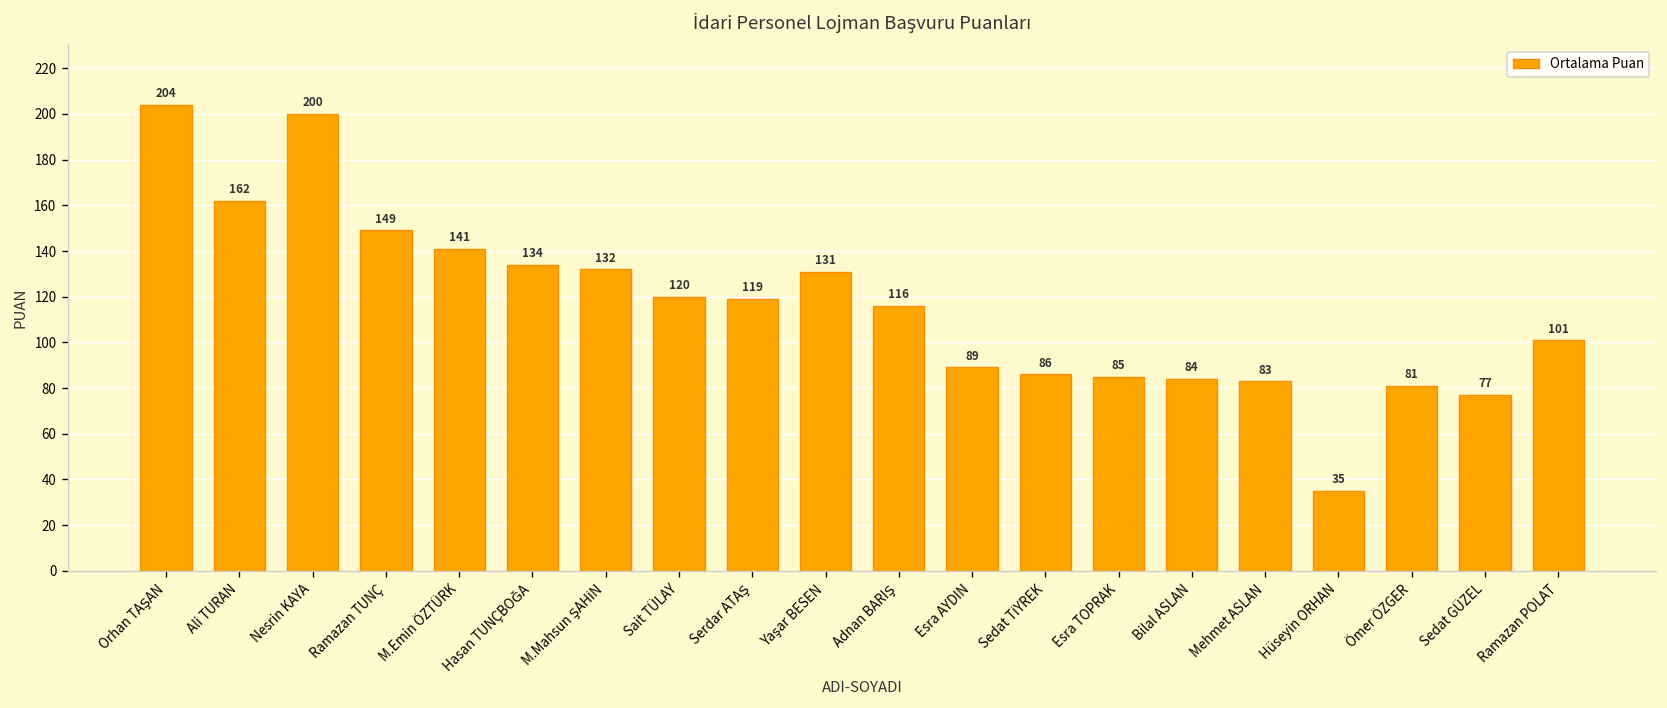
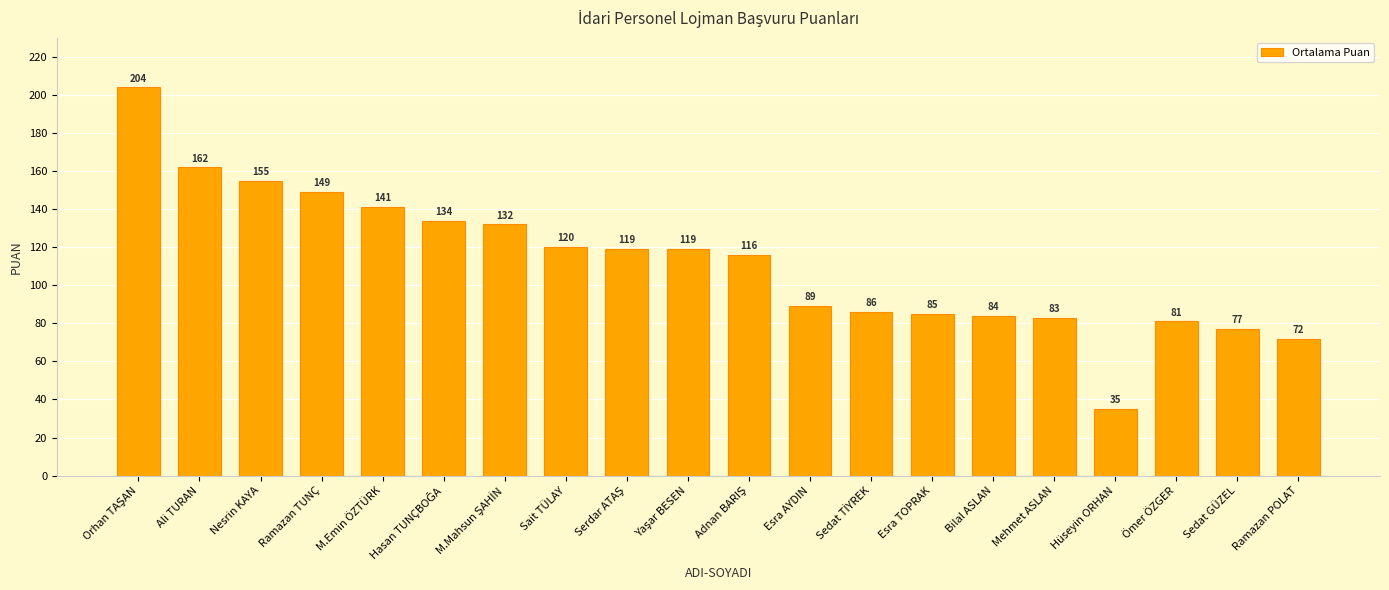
  {
    "Orhan TAŞAN": 204,
    "Ali TURAN": 162,
-   "Nesrin KAYA": 200,
+   "Nesrin KAYA": 155,
    "Ramazan TUNÇ": 149,
    "M.Emin ÖZTÜRK": 141,
    "Hasan TUNÇBOĞA": 134,
    "M.Mahsun ŞAHİN": 132,
    "Sait TÜLAY": 120,
    "Serdar ATAŞ": 119,
-   "Yaşar BESEN": 131,
+   "Yaşar BESEN": 119,
    "Adnan BARIŞ": 116,
    "Esra AYDIN": 89,
    "Sedat TİYREK": 86,
    "Esra TOPRAK": 85,
    "Bilal ASLAN": 84,
    "Mehmet ASLAN": 83,
    "Hüseyin ORHAN": 35,
    "Ömer ÖZGER": 81,
    "Sedat GÜZEL": 77,
-   "Ramazan POLAT": 101
+   "Ramazan POLAT": 72
  }
